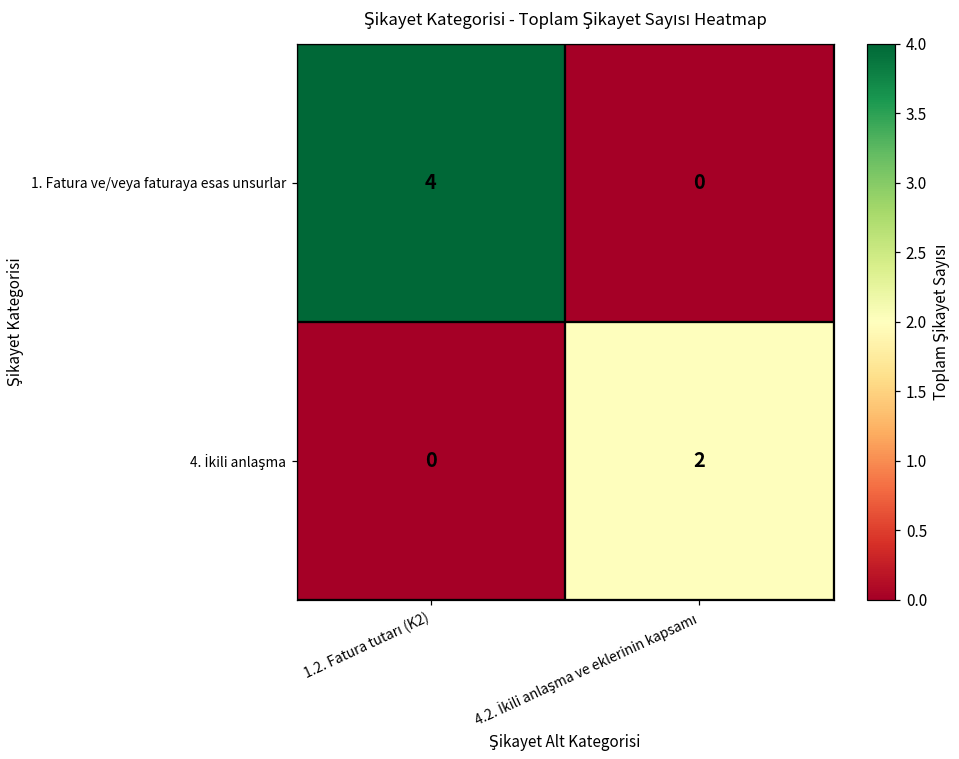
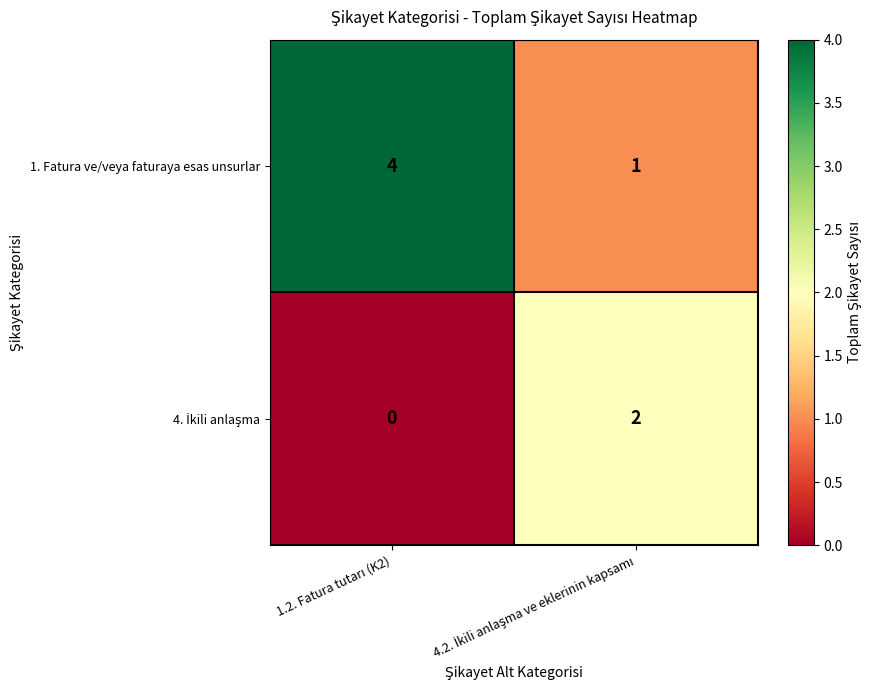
  {
    "1. Fatura ve/veya faturaya esas unsurlar": {
      "1.2. Fatura tutarı (K2)": 4,
-     "4.2. İkili anlaşma ve eklerinin kapsamı": 0
+     "4.2. İkili anlaşma ve eklerinin kapsamı": 1
    },
    "4. İkili anlaşma": {
      "1.2. Fatura tutarı (K2)": 0,
      "4.2. İkili anlaşma ve eklerinin kapsamı": 2
    }
  }
